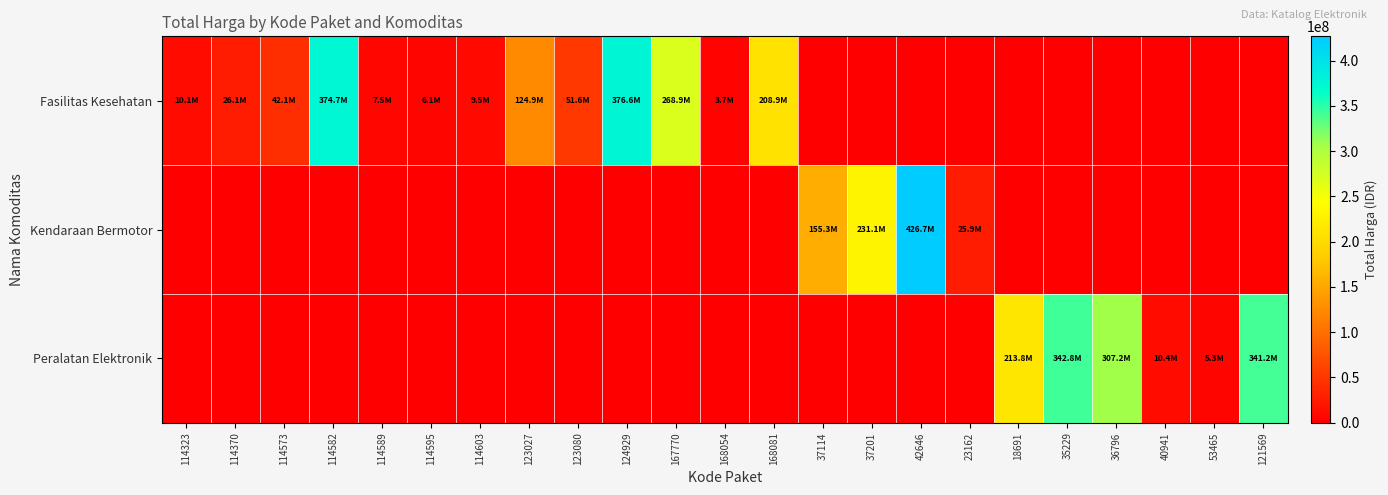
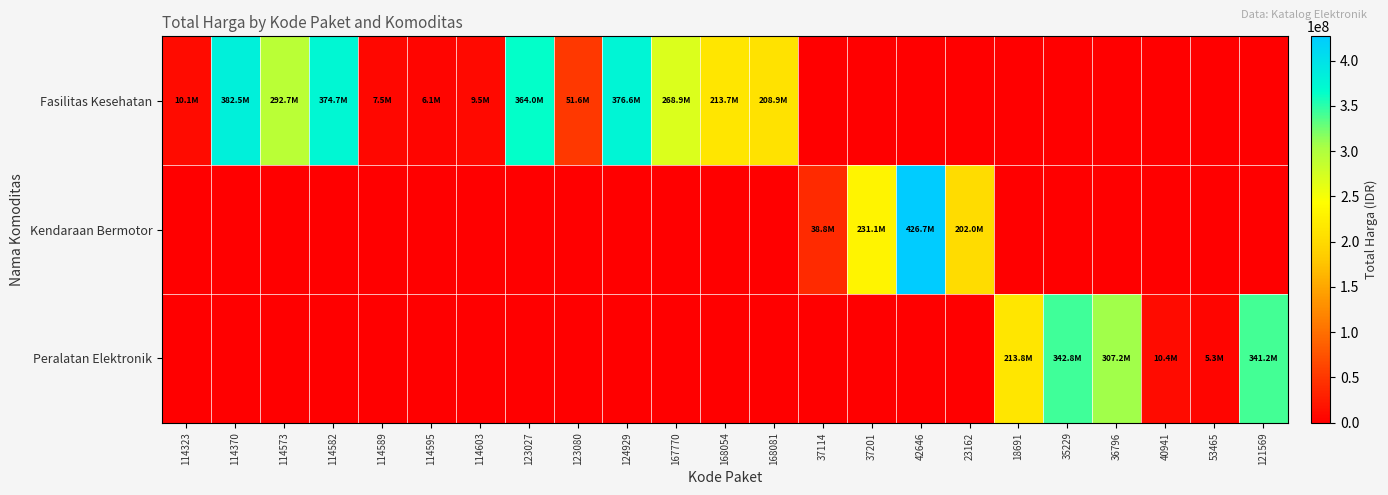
  {
    "Fasilitas Kesehatan": {
      "114323": "10.1M",
-     "114370": "26.1M",
-     "114573": "42.1M",
+     "114370": "382.5M",
+     "114573": "292.7M",
      "114582": "374.7M",
      "114589": "7.5M",
      "114595": "6.1M",
      "114603": "9.5M",
-     "123027": "124.9M",
+     "123027": "364.0M",
      "123080": "51.6M",
      "124929": "376.6M",
      "167770": "268.9M",
-     "168054": "3.7M",
+     "168054": "213.7M",
      "168081": "208.9M"
    },
    "Kendaraan Bermotor": {
-     "37114": "155.3M",
+     "37114": "38.8M",
      "37201": "231.1M",
      "42646": "426.7M",
-     "23162": "25.9M"
+     "23162": "202.0M"
    },
    "Peralatan Elektronik": {
      "18691": "213.8M",
      "35229": "342.8M",
      "36796": "307.2M",
      "40941": "10.4M",
      "53465": "5.3M",
      "121569": "341.2M"
    }
  }
